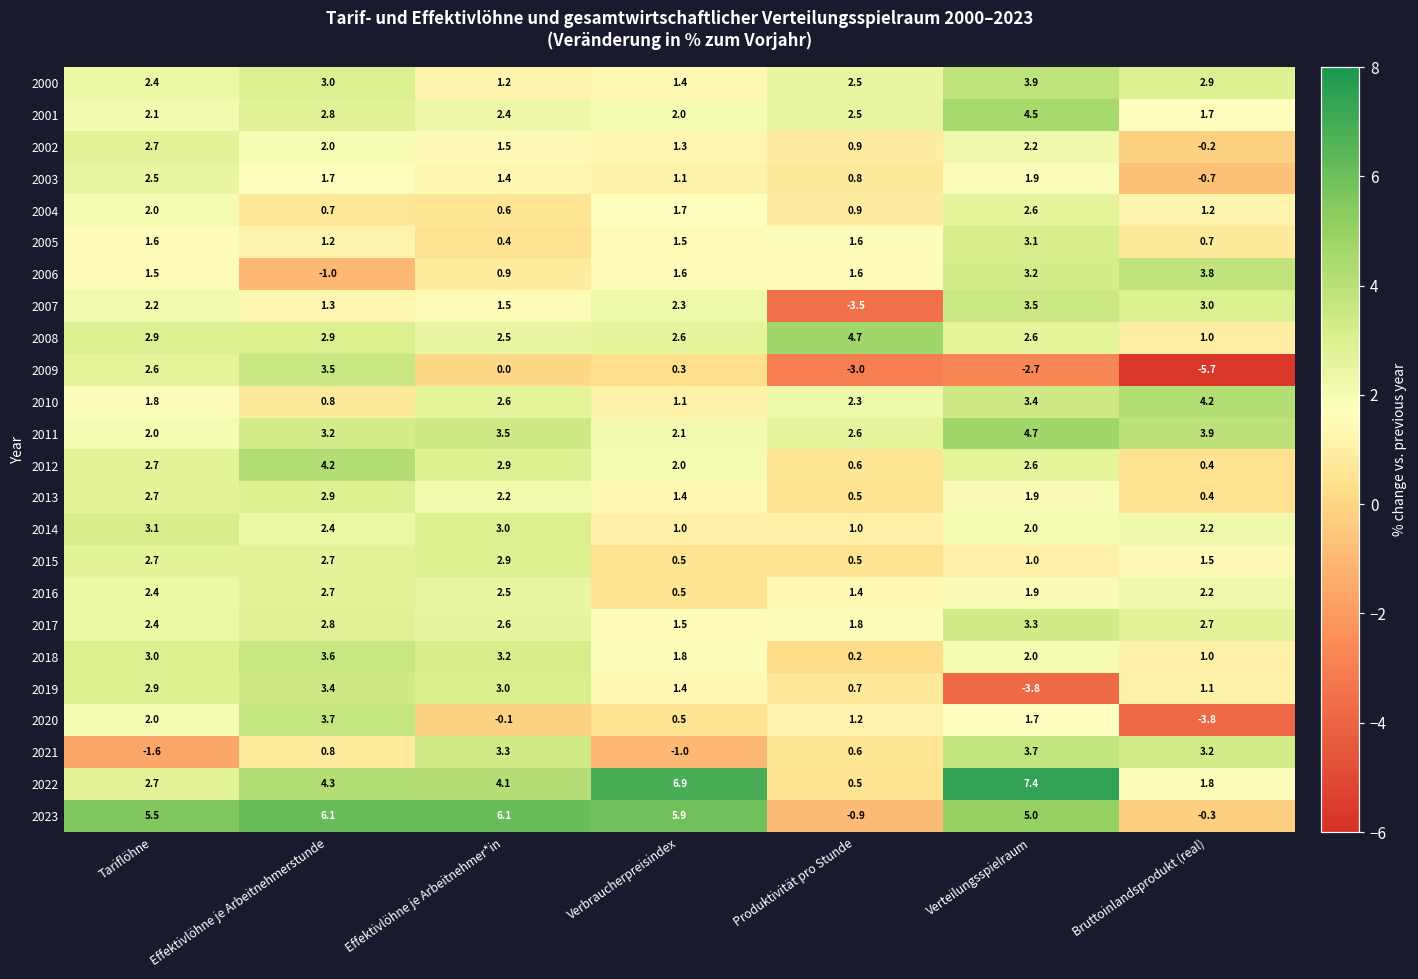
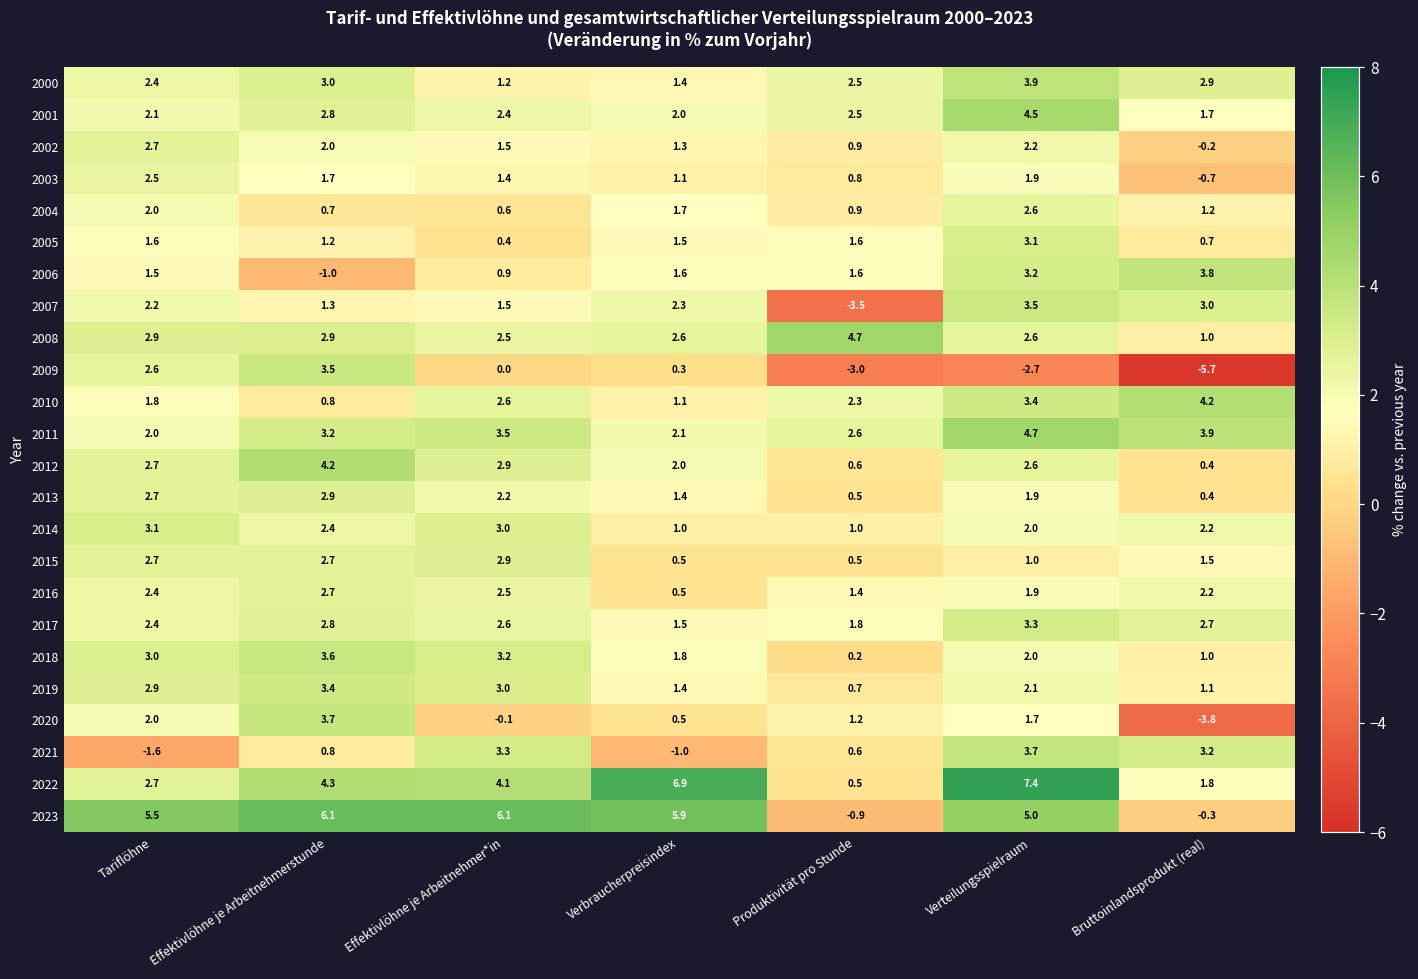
  {
    "2000": {
      "Tariflöhne": 2.4,
      "Effektivlöhne je Arbeitnehmerstunde": 3.0,
      "Effektivlöhne je Arbeitnehmer*in": 1.2,
      "Verbraucherpreisindex": 1.4,
      "Produktivität pro Stunde": 2.5,
      "Verteilungsspielraum": 3.9,
      "Bruttoinlandsprodukt (real)": 2.9
    },
    "2001": {
      "Tariflöhne": 2.1,
      "Effektivlöhne je Arbeitnehmerstunde": 2.8,
      "Effektivlöhne je Arbeitnehmer*in": 2.4,
      "Verbraucherpreisindex": 2.0,
      "Produktivität pro Stunde": 2.5,
      "Verteilungsspielraum": 4.5,
      "Bruttoinlandsprodukt (real)": 1.7
    },
    "2002": {
      "Tariflöhne": 2.7,
      "Effektivlöhne je Arbeitnehmerstunde": 2.0,
      "Effektivlöhne je Arbeitnehmer*in": 1.5,
      "Verbraucherpreisindex": 1.3,
      "Produktivität pro Stunde": 0.9,
      "Verteilungsspielraum": 2.2,
      "Bruttoinlandsprodukt (real)": -0.2
    },
    "2003": {
      "Tariflöhne": 2.5,
      "Effektivlöhne je Arbeitnehmerstunde": 1.7,
      "Effektivlöhne je Arbeitnehmer*in": 1.4,
      "Verbraucherpreisindex": 1.1,
      "Produktivität pro Stunde": 0.8,
      "Verteilungsspielraum": 1.9,
      "Bruttoinlandsprodukt (real)": -0.7
    },
    "2004": {
      "Tariflöhne": 2.0,
      "Effektivlöhne je Arbeitnehmerstunde": 0.7,
      "Effektivlöhne je Arbeitnehmer*in": 0.6,
      "Verbraucherpreisindex": 1.7,
      "Produktivität pro Stunde": 0.9,
      "Verteilungsspielraum": 2.6,
      "Bruttoinlandsprodukt (real)": 1.2
    },
    "2005": {
      "Tariflöhne": 1.6,
      "Effektivlöhne je Arbeitnehmerstunde": 1.2,
      "Effektivlöhne je Arbeitnehmer*in": 0.4,
      "Verbraucherpreisindex": 1.5,
      "Produktivität pro Stunde": 1.6,
      "Verteilungsspielraum": 3.1,
      "Bruttoinlandsprodukt (real)": 0.7
    },
    "2006": {
      "Tariflöhne": 1.5,
      "Effektivlöhne je Arbeitnehmerstunde": -1.0,
      "Effektivlöhne je Arbeitnehmer*in": 0.9,
      "Verbraucherpreisindex": 1.6,
      "Produktivität pro Stunde": 1.6,
      "Verteilungsspielraum": 3.2,
      "Bruttoinlandsprodukt (real)": 3.8
    },
    "2007": {
      "Tariflöhne": 2.2,
      "Effektivlöhne je Arbeitnehmerstunde": 1.3,
      "Effektivlöhne je Arbeitnehmer*in": 1.5,
      "Verbraucherpreisindex": 2.3,
      "Produktivität pro Stunde": -3.5,
      "Verteilungsspielraum": 3.5,
      "Bruttoinlandsprodukt (real)": 3.0
    },
    "2008": {
      "Tariflöhne": 2.9,
      "Effektivlöhne je Arbeitnehmerstunde": 2.9,
      "Effektivlöhne je Arbeitnehmer*in": 2.5,
      "Verbraucherpreisindex": 2.6,
      "Produktivität pro Stunde": 4.7,
      "Verteilungsspielraum": 2.6,
      "Bruttoinlandsprodukt (real)": 1.0
    },
    "2009": {
      "Tariflöhne": 2.6,
      "Effektivlöhne je Arbeitnehmerstunde": 3.5,
      "Effektivlöhne je Arbeitnehmer*in": 0.0,
      "Verbraucherpreisindex": 0.3,
      "Produktivität pro Stunde": -3.0,
      "Verteilungsspielraum": -2.7,
      "Bruttoinlandsprodukt (real)": -5.7
    },
    "2010": {
      "Tariflöhne": 1.8,
      "Effektivlöhne je Arbeitnehmerstunde": 0.8,
      "Effektivlöhne je Arbeitnehmer*in": 2.6,
      "Verbraucherpreisindex": 1.1,
      "Produktivität pro Stunde": 2.3,
      "Verteilungsspielraum": 3.4,
      "Bruttoinlandsprodukt (real)": 4.2
    },
    "2011": {
      "Tariflöhne": 2.0,
      "Effektivlöhne je Arbeitnehmerstunde": 3.2,
      "Effektivlöhne je Arbeitnehmer*in": 3.5,
      "Verbraucherpreisindex": 2.1,
      "Produktivität pro Stunde": 2.6,
      "Verteilungsspielraum": 4.7,
      "Bruttoinlandsprodukt (real)": 3.9
    },
    "2012": {
      "Tariflöhne": 2.7,
      "Effektivlöhne je Arbeitnehmerstunde": 4.2,
      "Effektivlöhne je Arbeitnehmer*in": 2.9,
      "Verbraucherpreisindex": 2.0,
      "Produktivität pro Stunde": 0.6,
      "Verteilungsspielraum": 2.6,
      "Bruttoinlandsprodukt (real)": 0.4
    },
    "2013": {
      "Tariflöhne": 2.7,
      "Effektivlöhne je Arbeitnehmerstunde": 2.9,
      "Effektivlöhne je Arbeitnehmer*in": 2.2,
      "Verbraucherpreisindex": 1.4,
      "Produktivität pro Stunde": 0.5,
      "Verteilungsspielraum": 1.9,
      "Bruttoinlandsprodukt (real)": 0.4
    },
    "2014": {
      "Tariflöhne": 3.1,
      "Effektivlöhne je Arbeitnehmerstunde": 2.4,
      "Effektivlöhne je Arbeitnehmer*in": 3.0,
      "Verbraucherpreisindex": 1.0,
      "Produktivität pro Stunde": 1.0,
      "Verteilungsspielraum": 2.0,
      "Bruttoinlandsprodukt (real)": 2.2
    },
    "2015": {
      "Tariflöhne": 2.7,
      "Effektivlöhne je Arbeitnehmerstunde": 2.7,
      "Effektivlöhne je Arbeitnehmer*in": 2.9,
      "Verbraucherpreisindex": 0.5,
      "Produktivität pro Stunde": 0.5,
      "Verteilungsspielraum": 1.0,
      "Bruttoinlandsprodukt (real)": 1.5
    },
    "2016": {
      "Tariflöhne": 2.4,
      "Effektivlöhne je Arbeitnehmerstunde": 2.7,
      "Effektivlöhne je Arbeitnehmer*in": 2.5,
      "Verbraucherpreisindex": 0.5,
      "Produktivität pro Stunde": 1.4,
      "Verteilungsspielraum": 1.9,
      "Bruttoinlandsprodukt (real)": 2.2
    },
    "2017": {
      "Tariflöhne": 2.4,
      "Effektivlöhne je Arbeitnehmerstunde": 2.8,
      "Effektivlöhne je Arbeitnehmer*in": 2.6,
      "Verbraucherpreisindex": 1.5,
      "Produktivität pro Stunde": 1.8,
      "Verteilungsspielraum": 3.3,
      "Bruttoinlandsprodukt (real)": 2.7
    },
    "2018": {
      "Tariflöhne": 3.0,
      "Effektivlöhne je Arbeitnehmerstunde": 3.6,
      "Effektivlöhne je Arbeitnehmer*in": 3.2,
      "Verbraucherpreisindex": 1.8,
      "Produktivität pro Stunde": 0.2,
      "Verteilungsspielraum": 2.0,
      "Bruttoinlandsprodukt (real)": 1.0
    },
    "2019": {
      "Tariflöhne": 2.9,
      "Effektivlöhne je Arbeitnehmerstunde": 3.4,
      "Effektivlöhne je Arbeitnehmer*in": 3.0,
      "Verbraucherpreisindex": 1.4,
      "Produktivität pro Stunde": 0.7,
-     "Verteilungsspielraum": -3.8,
+     "Verteilungsspielraum": 2.1,
      "Bruttoinlandsprodukt (real)": 1.1
    },
    "2020": {
      "Tariflöhne": 2.0,
      "Effektivlöhne je Arbeitnehmerstunde": 3.7,
      "Effektivlöhne je Arbeitnehmer*in": -0.1,
      "Verbraucherpreisindex": 0.5,
      "Produktivität pro Stunde": 1.2,
      "Verteilungsspielraum": 1.7,
      "Bruttoinlandsprodukt (real)": -3.8
    },
    "2021": {
      "Tariflöhne": -1.6,
      "Effektivlöhne je Arbeitnehmerstunde": 0.8,
      "Effektivlöhne je Arbeitnehmer*in": 3.3,
      "Verbraucherpreisindex": -1.0,
      "Produktivität pro Stunde": 0.6,
      "Verteilungsspielraum": 3.7,
      "Bruttoinlandsprodukt (real)": 3.2
    },
    "2022": {
      "Tariflöhne": 2.7,
      "Effektivlöhne je Arbeitnehmerstunde": 4.3,
      "Effektivlöhne je Arbeitnehmer*in": 4.1,
      "Verbraucherpreisindex": 6.9,
      "Produktivität pro Stunde": 0.5,
      "Verteilungsspielraum": 7.4,
      "Bruttoinlandsprodukt (real)": 1.8
    },
    "2023": {
      "Tariflöhne": 5.5,
      "Effektivlöhne je Arbeitnehmerstunde": 6.1,
      "Effektivlöhne je Arbeitnehmer*in": 6.1,
      "Verbraucherpreisindex": 5.9,
      "Produktivität pro Stunde": -0.9,
      "Verteilungsspielraum": 5.0,
      "Bruttoinlandsprodukt (real)": -0.3
    }
  }
